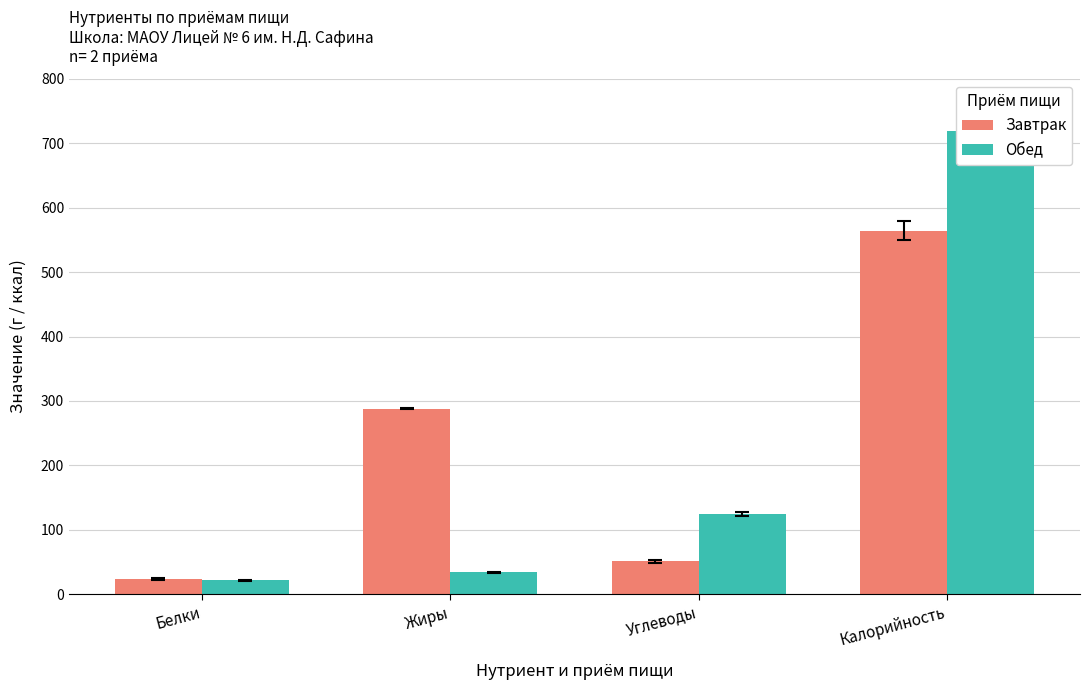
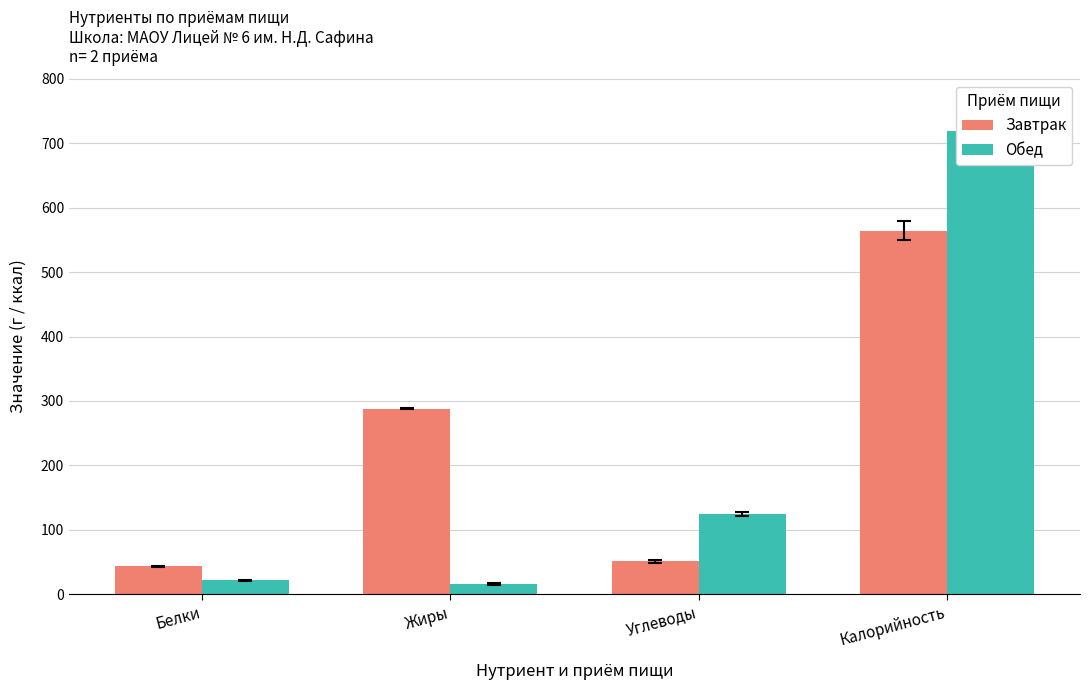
  {
    "Завтрак": {
-     "Белки": 20,
+     "Белки": 40,
      "Жиры": 290,
      "Углеводы": 50,
      "Калорийность": 560
    },
    "Обед": {
      "Белки": 20,
-     "Жиры": 30,
+     "Жиры": 20,
      "Углеводы": 120
    }
  }
